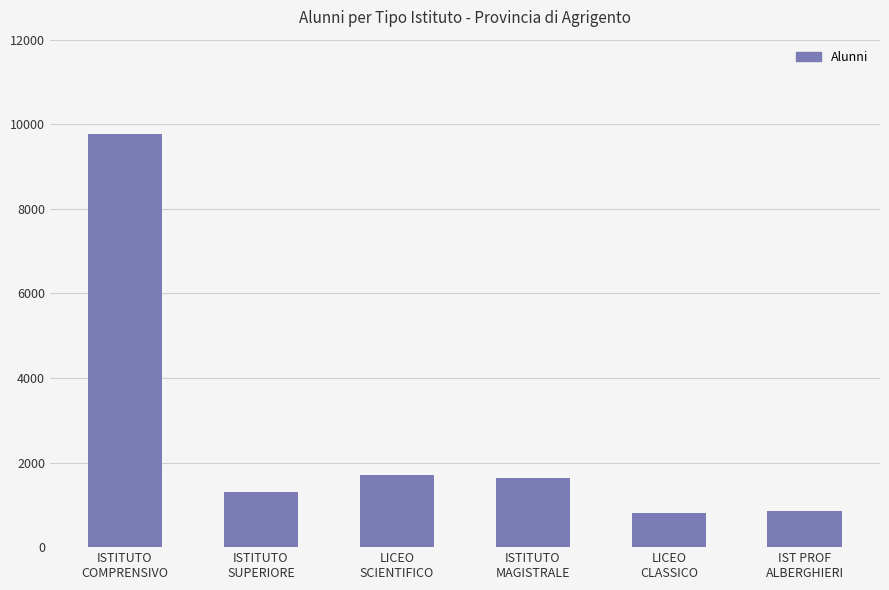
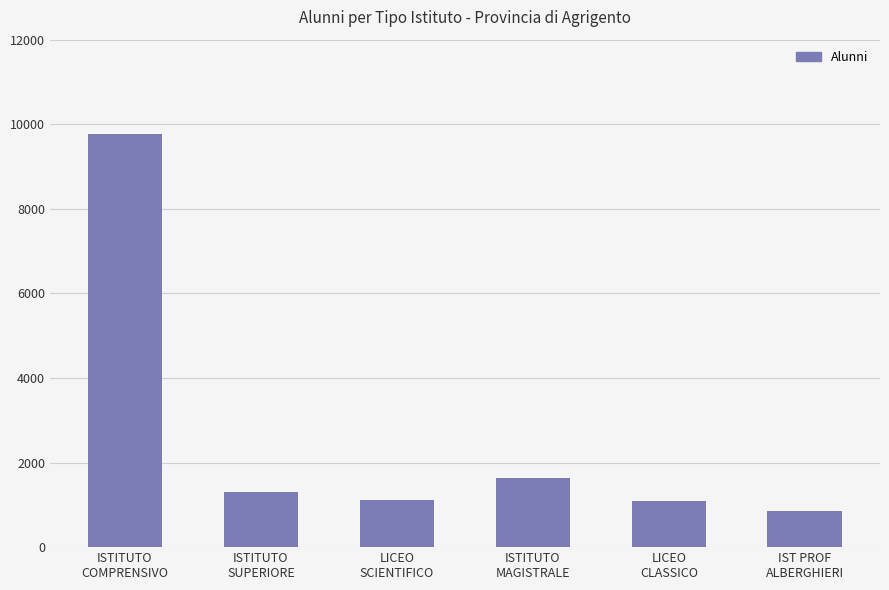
  {
    "ISTITUTO COMPRENSIVO": 9800,
    "ISTITUTO SUPERIORE": 1300,
-   "LICEO SCIENTIFICO": 1700,
+   "LICEO SCIENTIFICO": 1100,
    "ISTITUTO MAGISTRALE": 1600,
-   "LICEO CLASSICO": 800,
+   "LICEO CLASSICO": 1100,
    "IST PROF ALBERGHIERI": 900
  }
